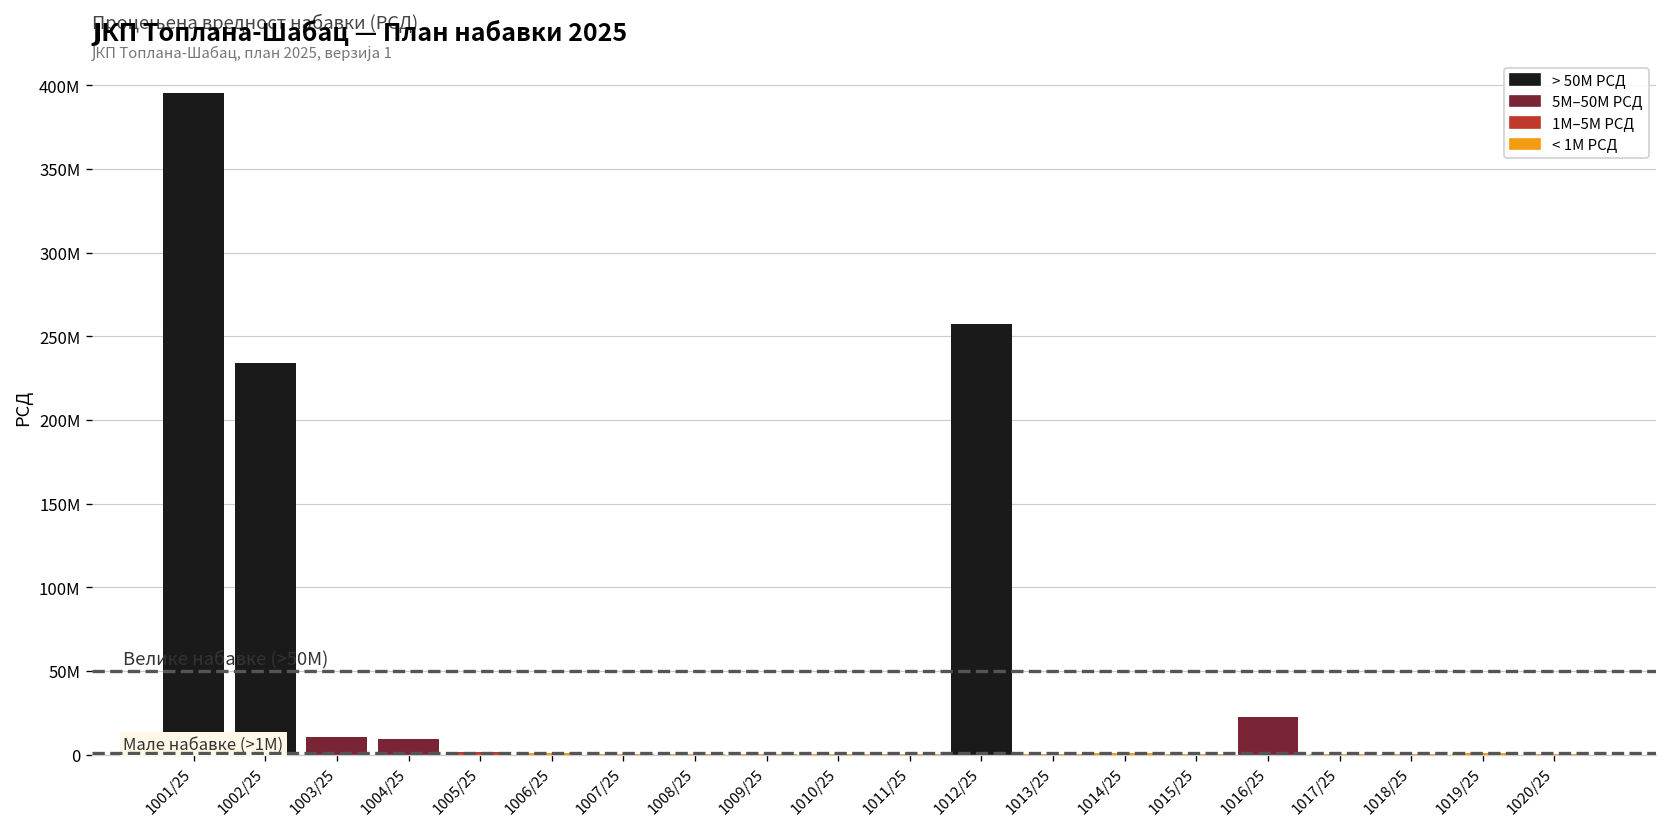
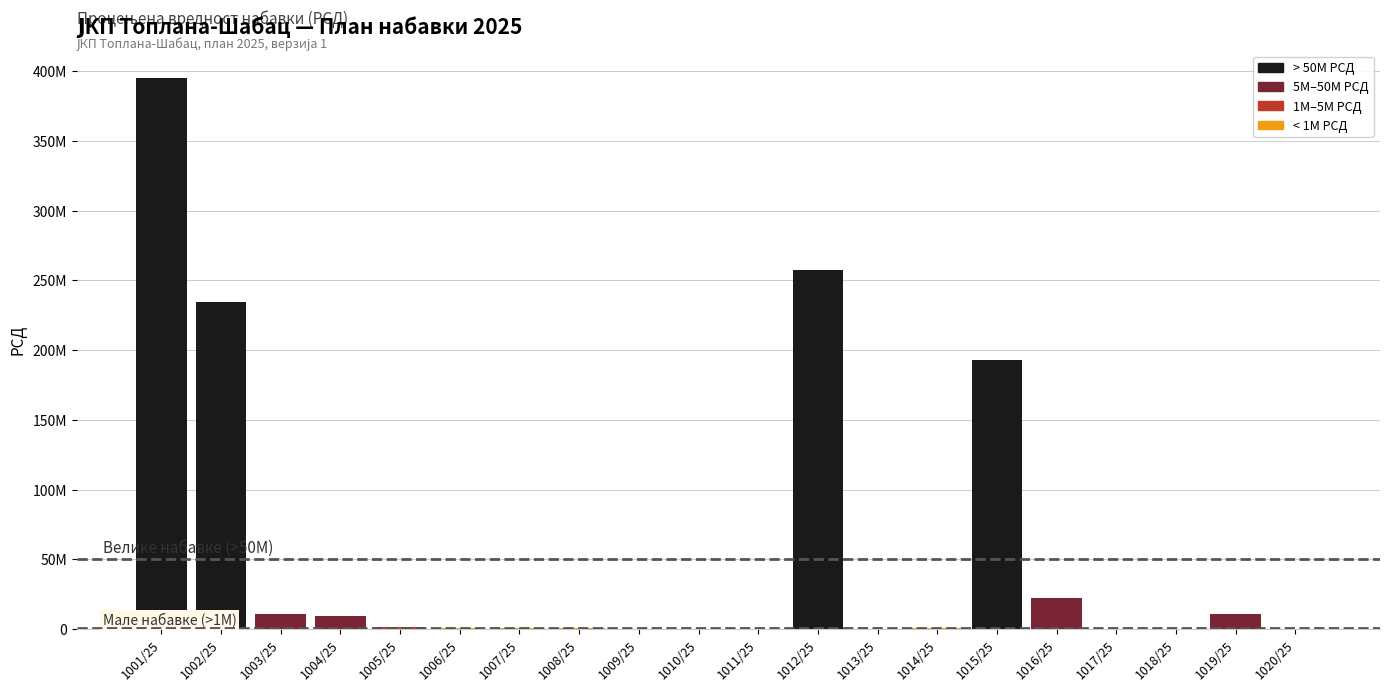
  {
    "1002/25": 234000000,
    "1003/25": 11000000,
    "1004/25": 9000000,
    "1012/25": 257000000,
-   "1015/25": 0,
+   "1015/25": 193000000,
    "1016/25": 22000000,
-   "1019/25": 1000000
+   "1019/25": 11000000
  }
